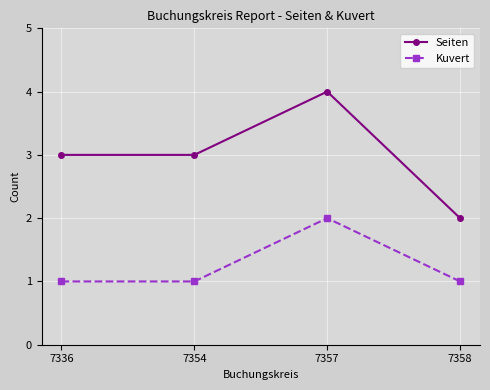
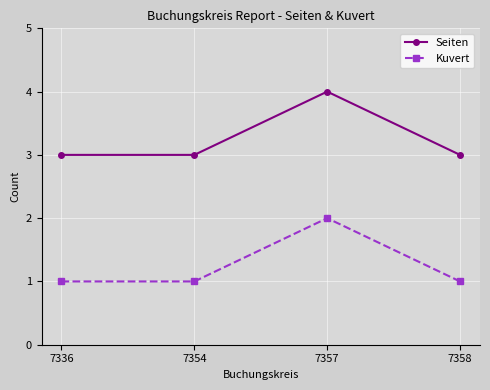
  {
    "Seiten": {
      "7336": 3,
      "7354": 3,
      "7357": 4,
-     "7358": 2
+     "7358": 3
    },
    "Kuvert": {
      "7336": 1,
      "7354": 1,
      "7357": 2,
      "7358": 1
    }
  }
